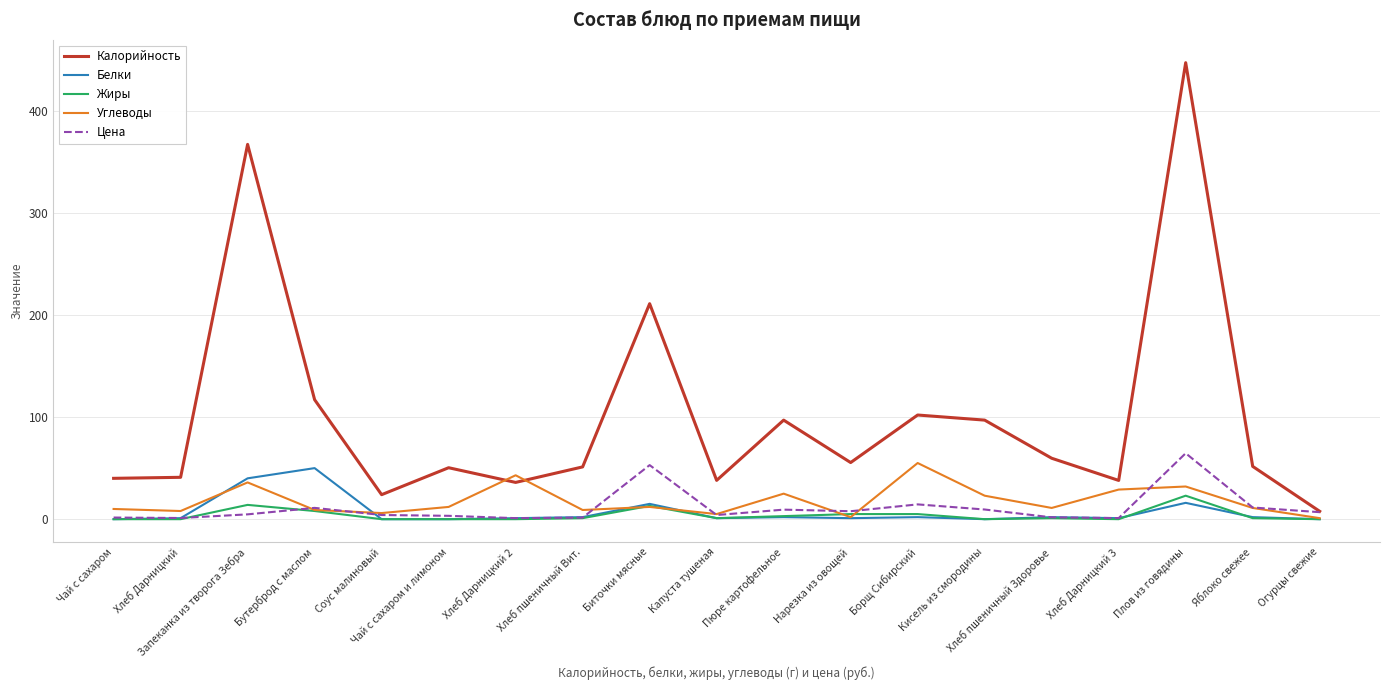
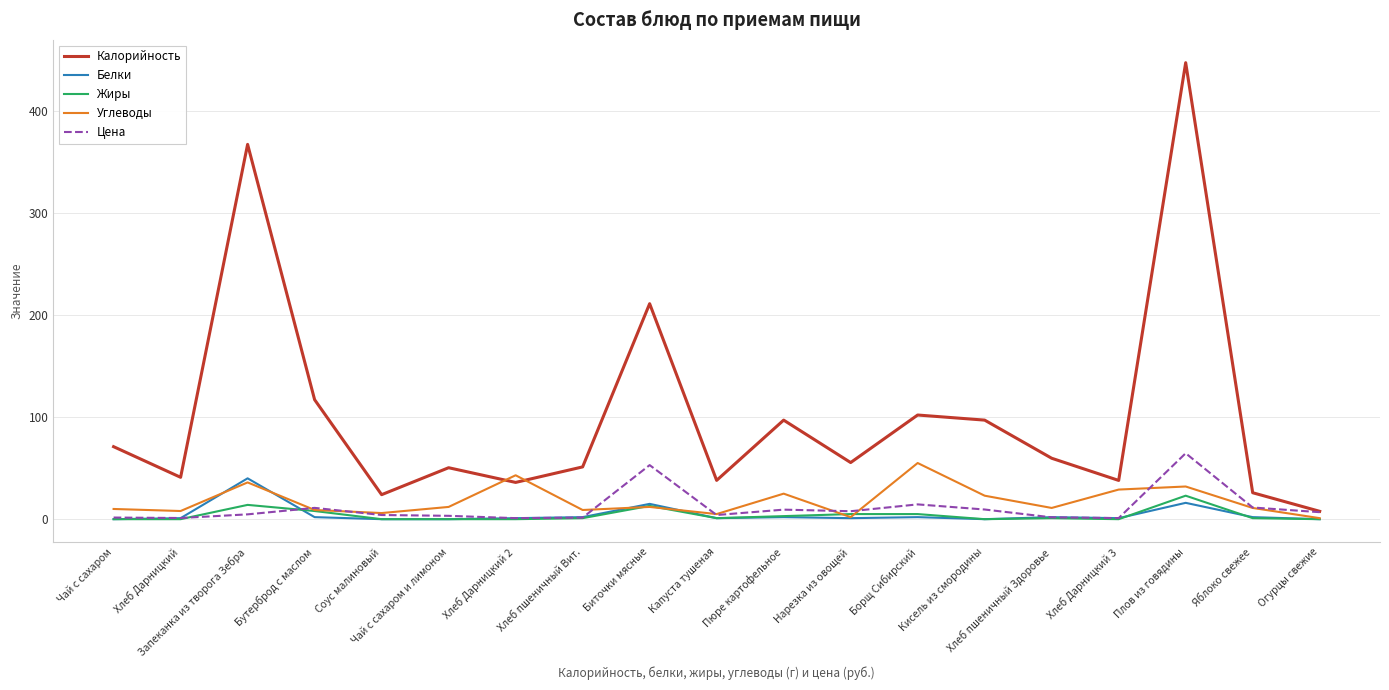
  {
    "Калорийность": {
-     "Чай с сахаром": 40,
+     "Чай с сахаром": 71,
      "Хлеб Дарницкий": 41,
      "Запеканка из творога Зебра": 367,
      "Бутерброд с маслом": 117,
      "Соус малиновый": 24,
      "Чай с сахаром и лимоном": 50,
      "Хлеб Дарницкий 2": 36,
      "Хлеб пшеничный Вит.": 51,
      "Биточки мясные": 211,
      "Капуста тушеная": 38,
      "Пюре картофельное": 97,
      "Нарезка из овощей": 55,
      "Борщ Сибирский": 102,
      "Кисель из смородины": 97,
      "Хлеб пшеничный Здоровье": 60,
      "Хлеб Дарницкий 3": 38,
      "Плов из говядины": 447,
-     "Яблоко свежее": 52
+     "Яблоко свежее": 26
    },
    "Белки": {
      "Запеканка из творога Зебра": 40,
-     "Бутерброд с маслом": 50,
+     "Бутерброд с маслом": 2,
      "Борщ Сибирский": 2,
      "Плов из говядины": 16
    },
    "Жиры": {
      "Запеканка из творога Зебра": 14,
      "Нарезка из овощей": 5,
      "Борщ Сибирский": 5,
      "Плов из говядины": 23
    },
    "Углеводы": {
      "Чай с сахаром": 10,
      "Хлеб Дарницкий": 8,
      "Запеканка из творога Зебра": 36,
      "Чай с сахаром и лимоном": 12,
      "Хлеб Дарницкий 2": 43,
      "Хлеб пшеничный Вит.": 9,
      "Пюре картофельное": 25,
      "Борщ Сибирский": 55,
      "Кисель из смородины": 23,
      "Хлеб пшеничный Здоровье": 11,
      "Хлеб Дарницкий 3": 29,
      "Плов из говядины": 32
    },
    "Цена": {
      "Запеканка из творога Зебра": 5,
      "Чай с сахаром и лимоном": 3,
      "Биточки мясные": 53,
      "Пюре картофельное": 9,
      "Нарезка из овощей": 8,
      "Борщ Сибирский": 14,
      "Кисель из смородины": 9,
      "Плов из говядины": 65
    }
  }
